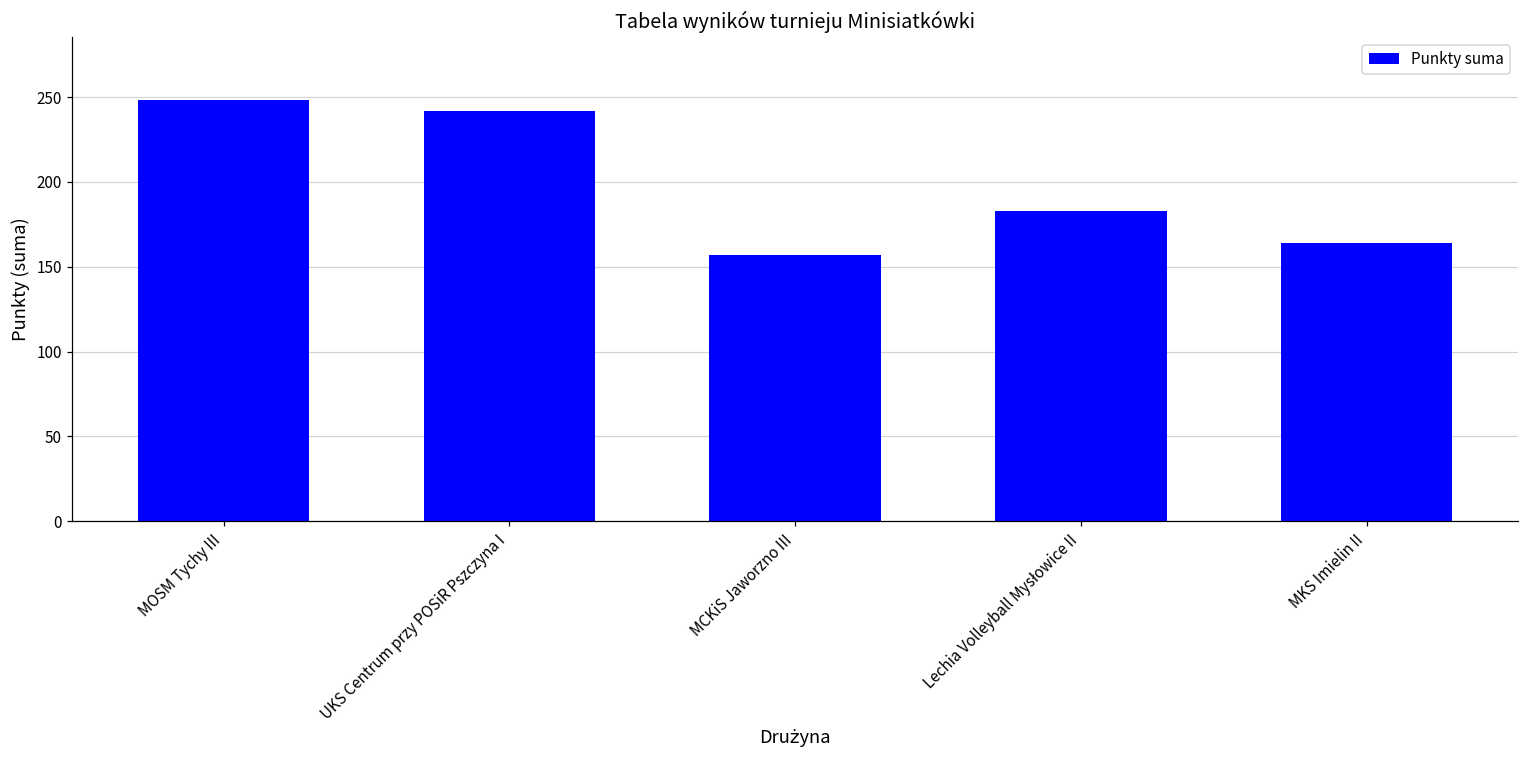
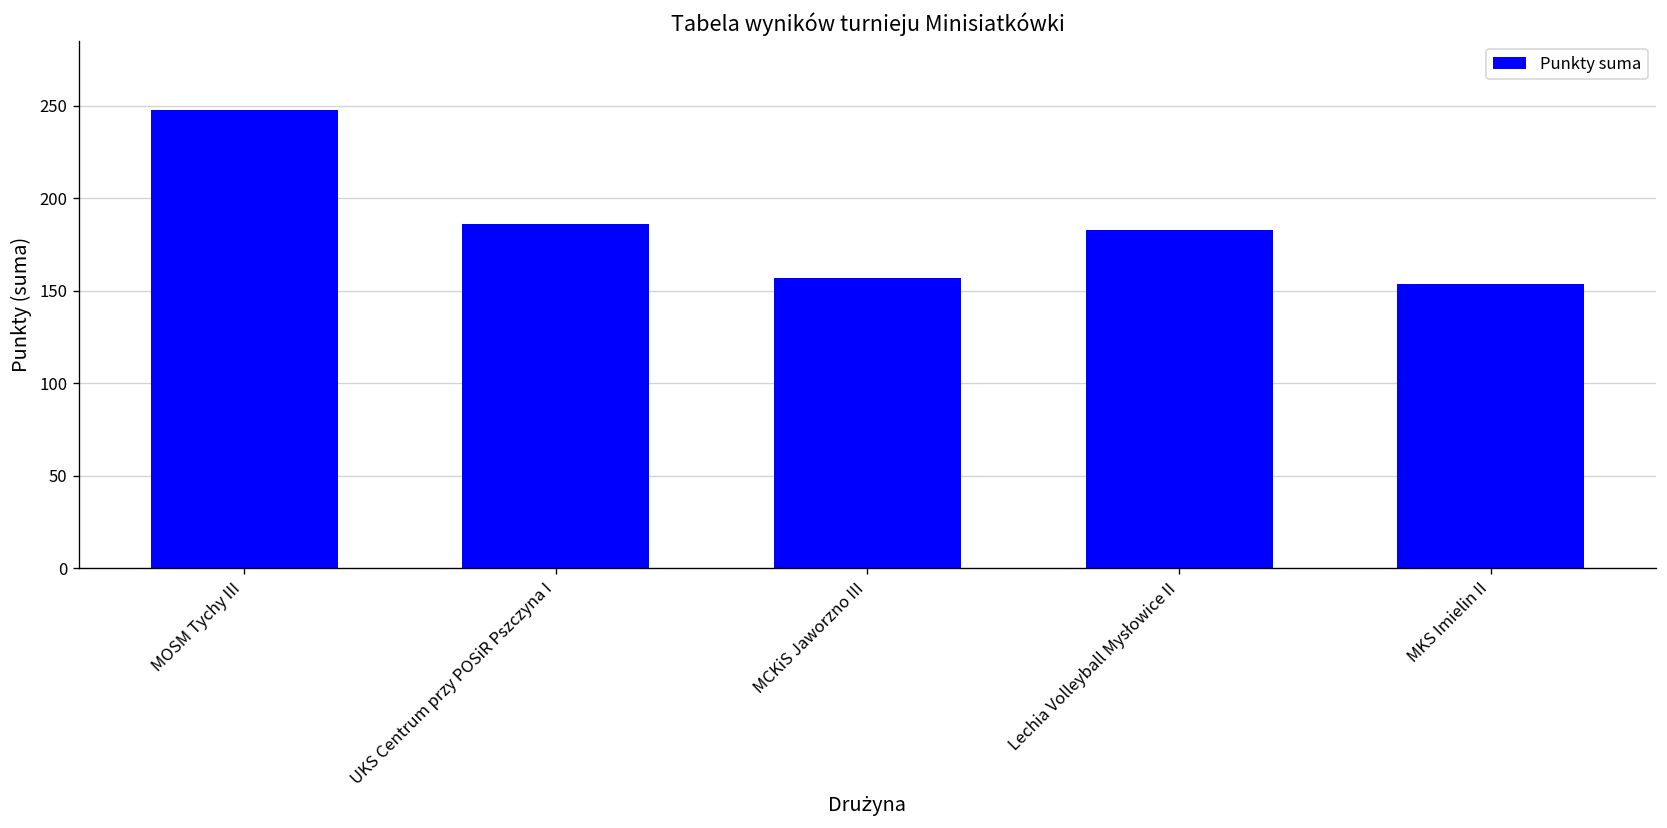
  {
    "MOSM Tychy III": 248,
-   "UKS Centrum przy POSiR Pszczyna I": 242,
+   "UKS Centrum przy POSiR Pszczyna I": 186,
    "MCKiS Jaworzno III": 157,
    "Lechia Volleyball Mysłowice II": 183,
-   "MKS Imielin II": 164
+   "MKS Imielin II": 154
  }
